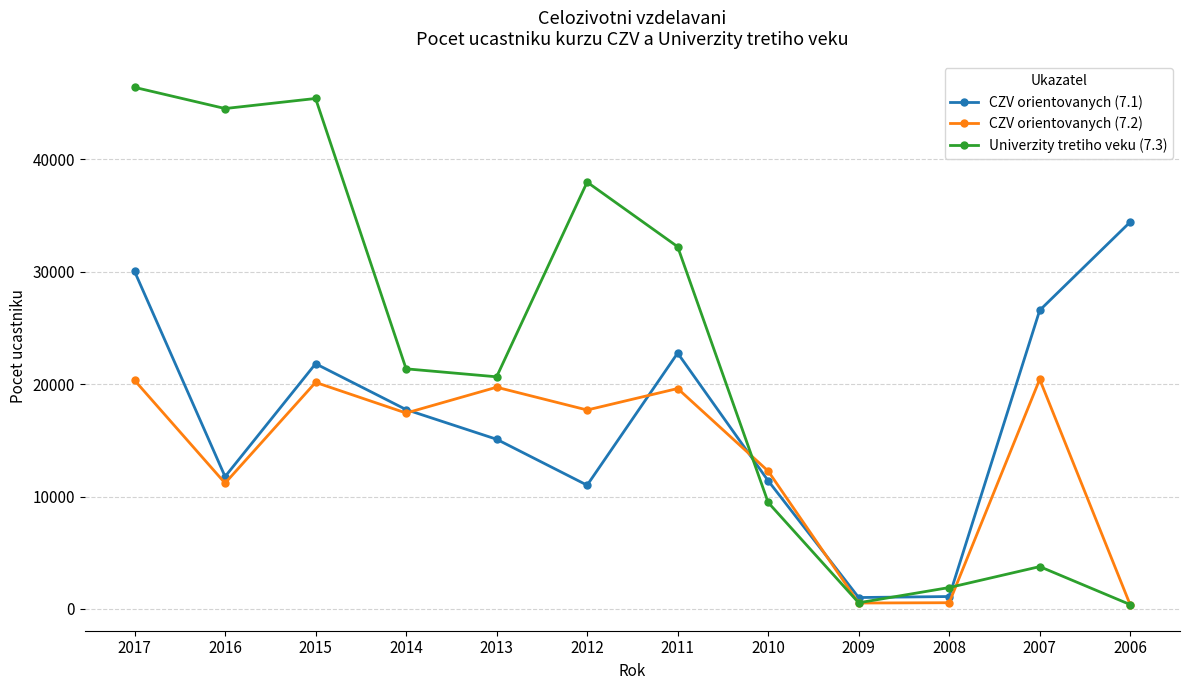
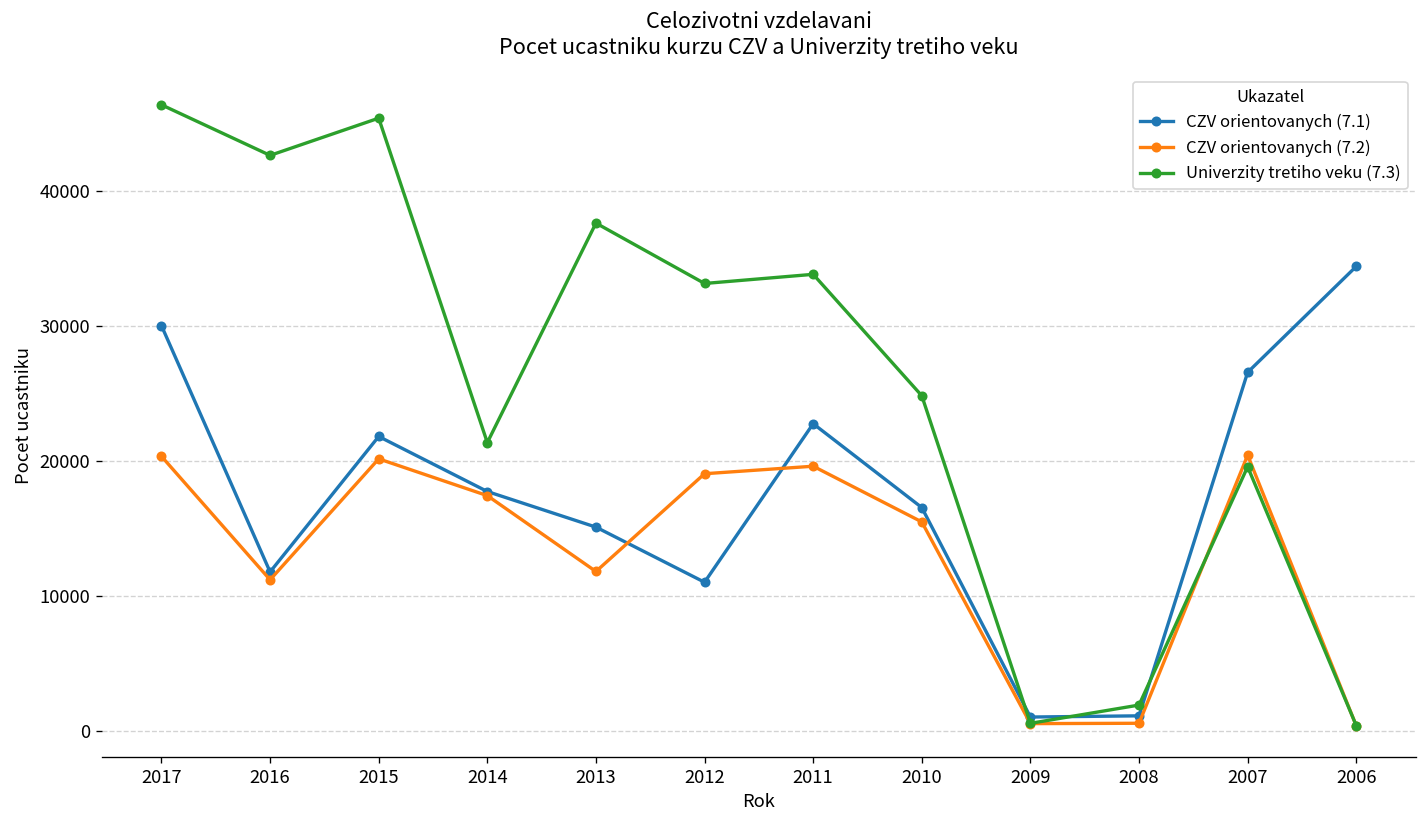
  {
    "CZV orientovanych (7.1)": {
      "2017": 30000,
      "2016": 11800,
      "2015": 21800,
      "2014": 17700,
      "2013": 15100,
      "2012": 11000,
      "2011": 22800,
-     "2010": 11400,
+     "2010": 16500,
      "2009": 1000,
      "2008": 1100,
      "2007": 26600,
      "2006": 34400
    },
    "CZV orientovanych (7.2)": {
      "2017": 20300,
      "2016": 11200,
      "2015": 20200,
      "2014": 17400,
-     "2013": 19700,
-     "2012": 17700,
+     "2013": 11800,
+     "2012": 19100,
      "2011": 19600,
-     "2010": 12300,
+     "2010": 15500,
      "2008": 600,
      "2007": 20400
    },
    "Univerzity tretiho veku (7.3)": {
      "2017": 46400,
-     "2016": 44500,
+     "2016": 42700,
      "2015": 45400,
      "2014": 21400,
-     "2013": 20700,
-     "2012": 38000,
-     "2011": 32200,
-     "2010": 9500,
+     "2013": 37600,
+     "2012": 33200,
+     "2011": 33800,
+     "2010": 24800,
      "2008": 1900,
-     "2007": 3800
+     "2007": 19600
    }
  }
